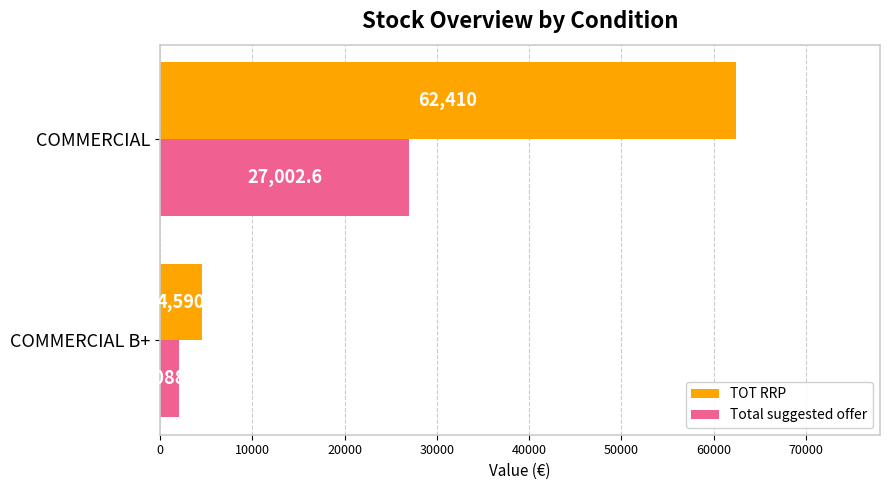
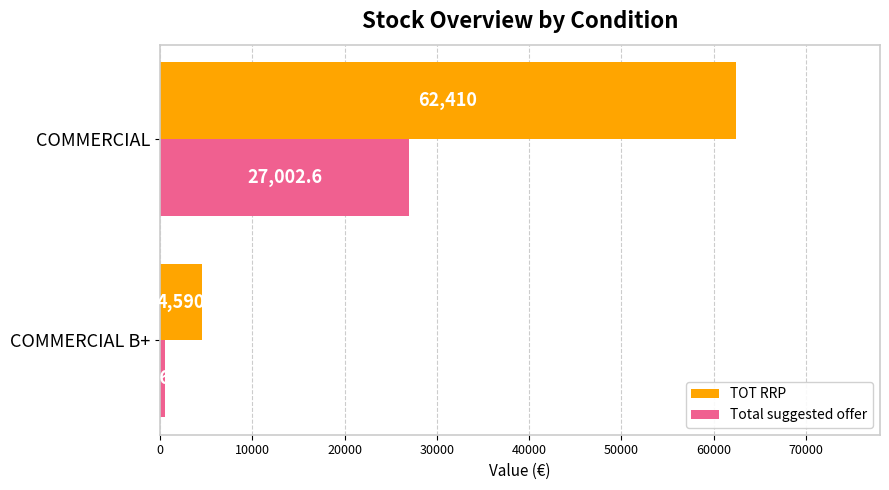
  {
    "TOT RRP": {
      "COMMERCIAL": "62,410",
      "COMMERCIAL B+": "4,590"
    },
    "Total suggested offer": {
-     "COMMERCIAL B+": "2000"
+     "COMMERCIAL B+": "1000"
    }
  }
